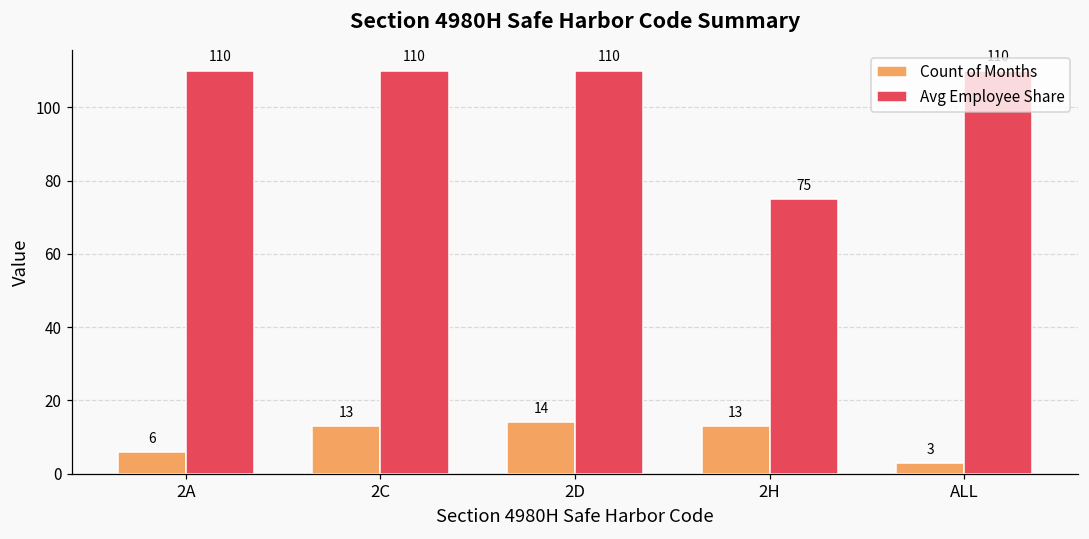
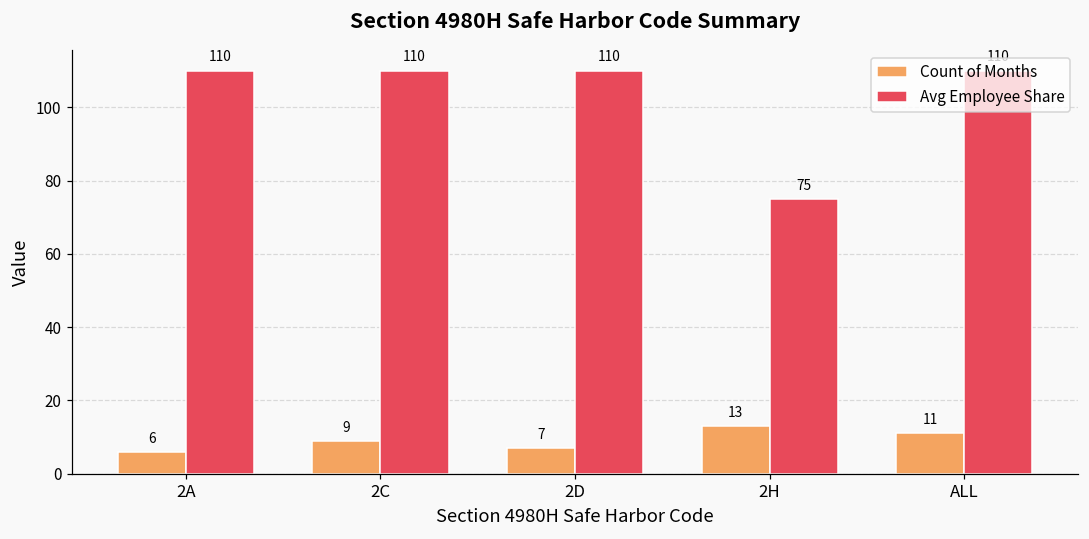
  {
    "Count of Months": {
      "2A": 6,
-     "2C": 13,
-     "2D": 14,
+     "2C": 9,
+     "2D": 7,
      "2H": 13,
-     "ALL": 3
+     "ALL": 11
    },
    "Avg Employee Share": {
      "2A": 110,
      "2C": 110,
      "2D": 110,
      "2H": 75
    }
  }
